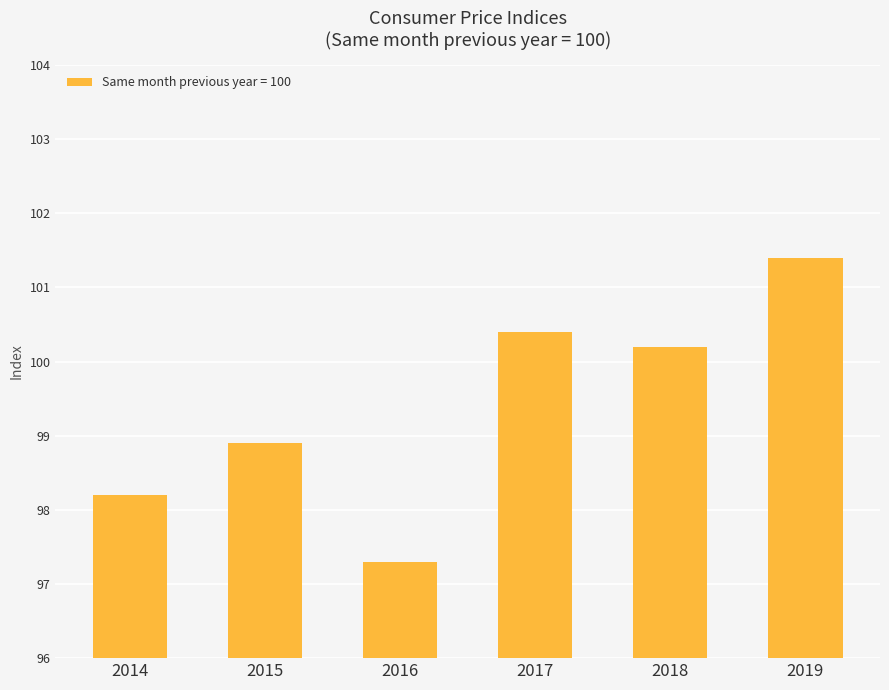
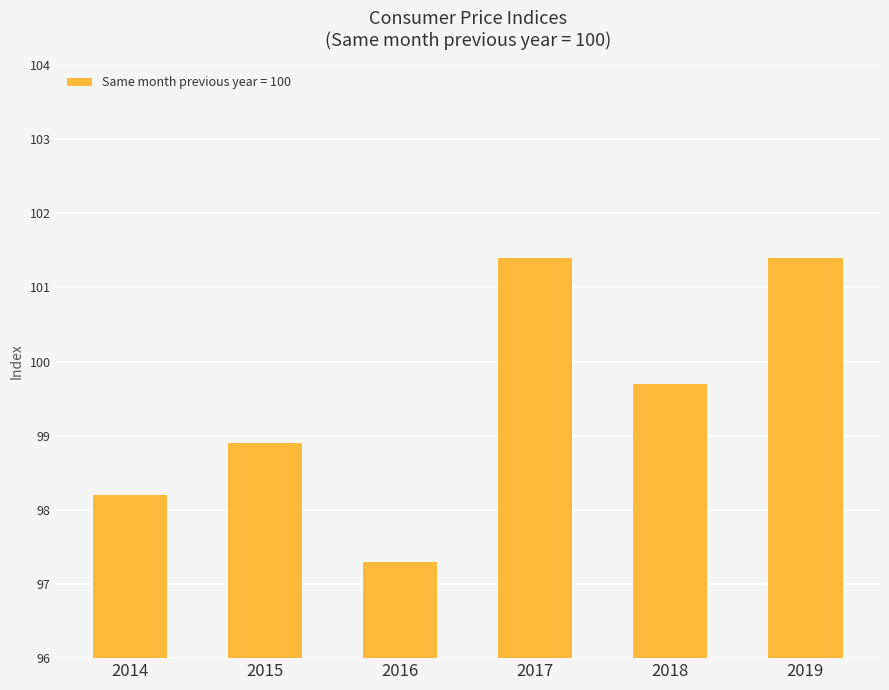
  {
    "2014": 98.2,
    "2015": 98.9,
    "2016": 97.3,
-   "2017": 100.4,
-   "2018": 100.2,
+   "2017": 101.4,
+   "2018": 99.7,
    "2019": 101.4
  }
